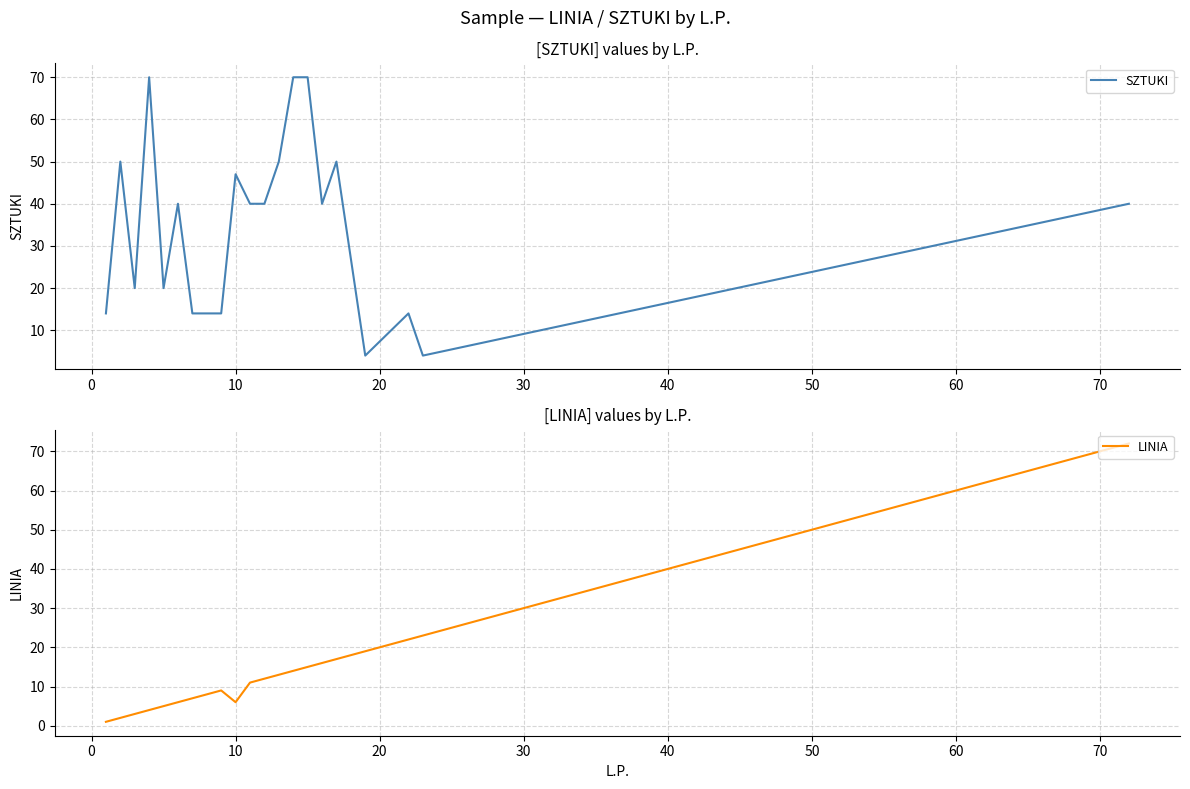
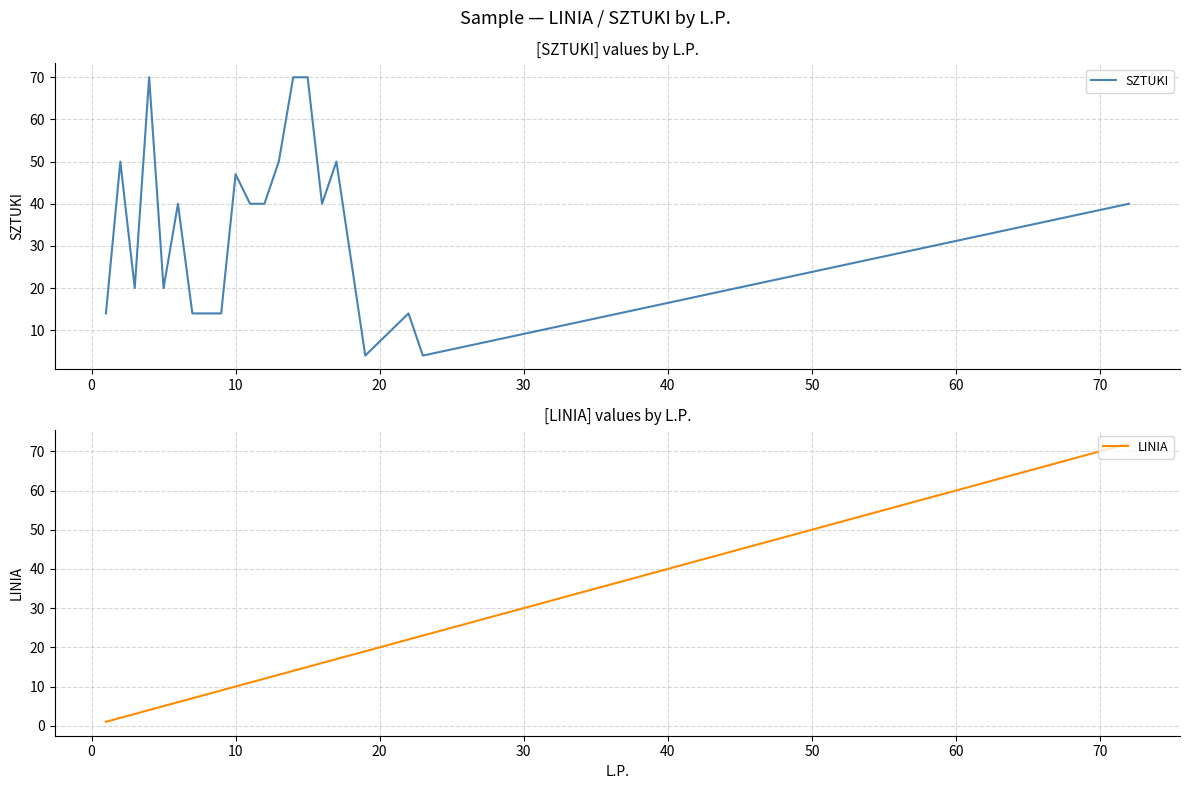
  {
    "[SZTUKI] values by L.P.": {
      "10": 47
    },
    "[LINIA] values by L.P.": {
-     "10": 6
+     "10": 10
    }
  }
